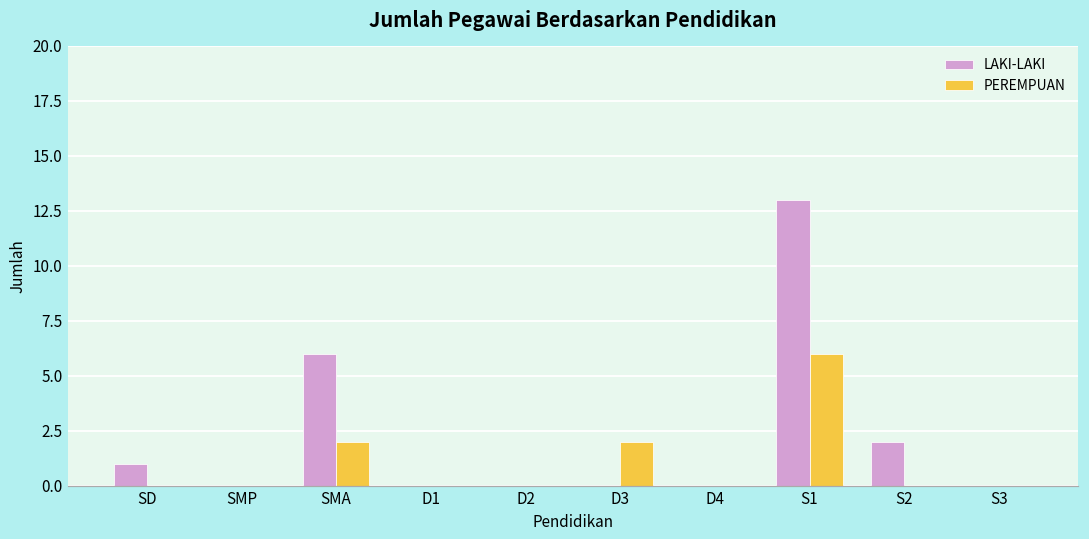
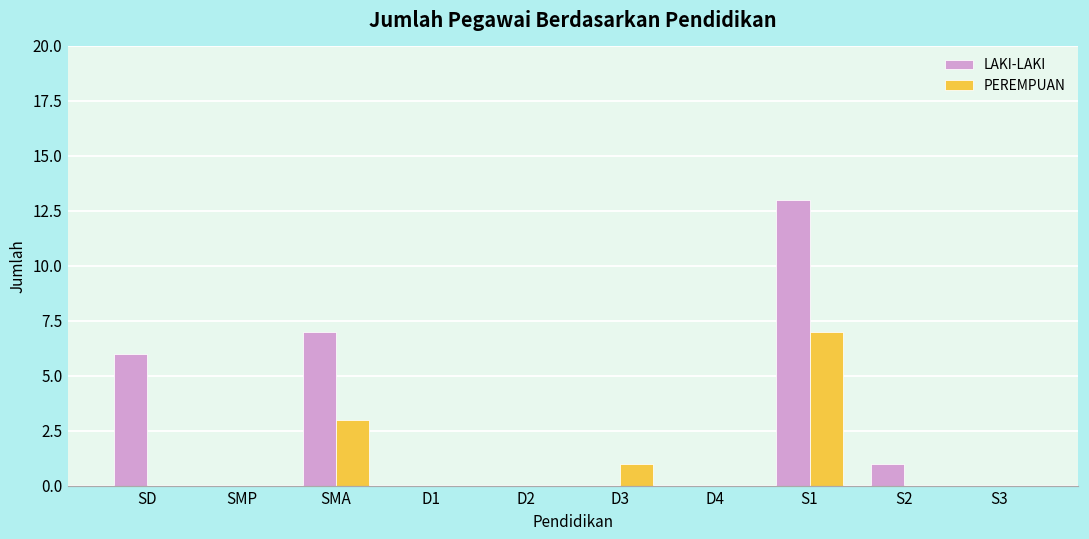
  {
    "LAKI-LAKI": {
-     "SD": 1,
+     "SD": 6,
      "SMP": 0,
-     "SMA": 6,
+     "SMA": 7,
      "D1": 0,
      "D2": 0,
      "D3": 0,
      "D4": 0,
      "S1": 13,
-     "S2": 2,
+     "S2": 1,
      "S3": 0
    },
    "PEREMPUAN": {
      "SD": 0,
      "SMP": 0,
-     "SMA": 2,
+     "SMA": 3,
      "D1": 0,
      "D2": 0,
-     "D3": 2,
+     "D3": 1,
      "D4": 0,
-     "S1": 6,
+     "S1": 7,
      "S2": 0,
      "S3": 0
    }
  }
